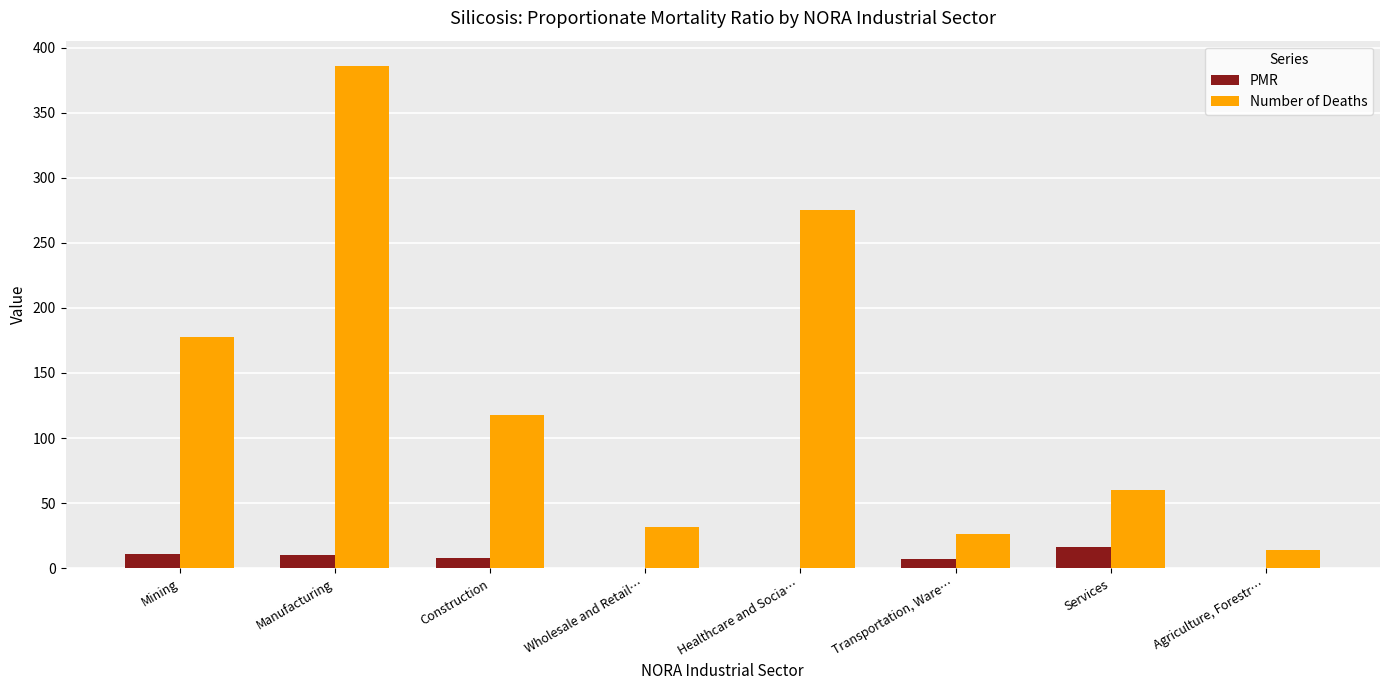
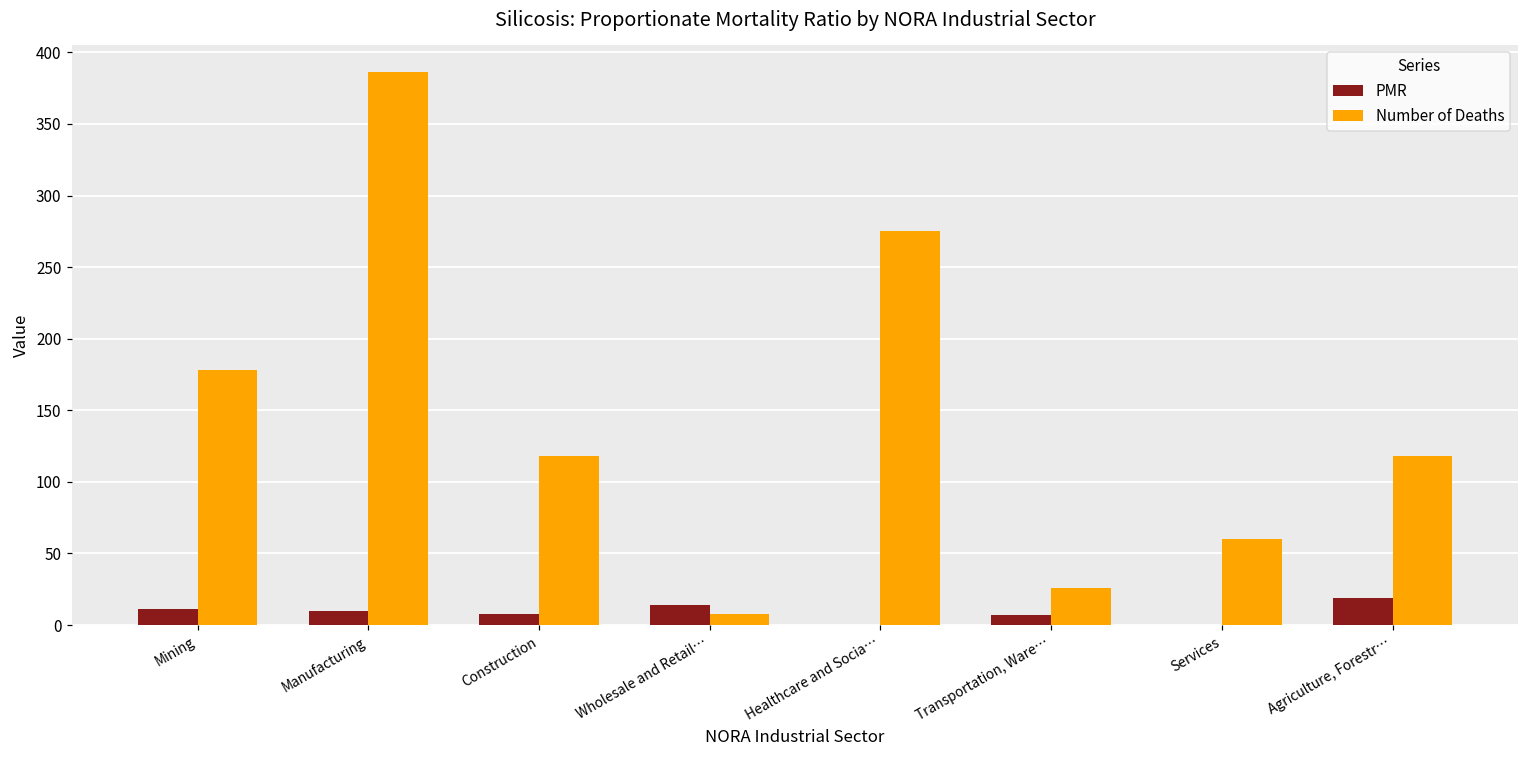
  {
    "PMR": {
      "Mining": 11,
      "Manufacturing": 10,
      "Construction": 8,
-     "Wholesale and Retail…": 0,
+     "Wholesale and Retail…": 14,
      "Transportation, Ware…": 7,
-     "Services": 16,
-     "Agriculture, Forestr…": 0
+     "Services": 0,
+     "Agriculture, Forestr…": 19
    },
    "Number of Deaths": {
      "Mining": 178,
      "Manufacturing": 386,
      "Construction": 118,
-     "Wholesale and Retail…": 32,
+     "Wholesale and Retail…": 8,
      "Healthcare and Socia…": 275,
      "Transportation, Ware…": 26,
      "Services": 60,
-     "Agriculture, Forestr…": 14
+     "Agriculture, Forestr…": 118
    }
  }
